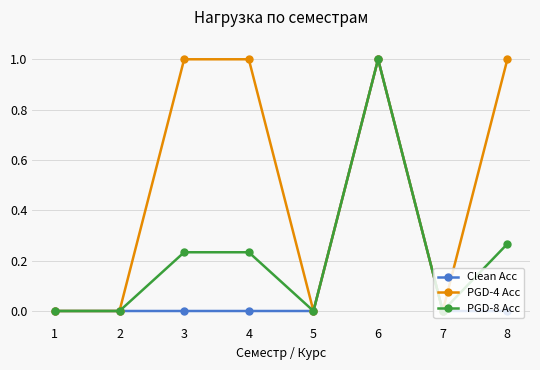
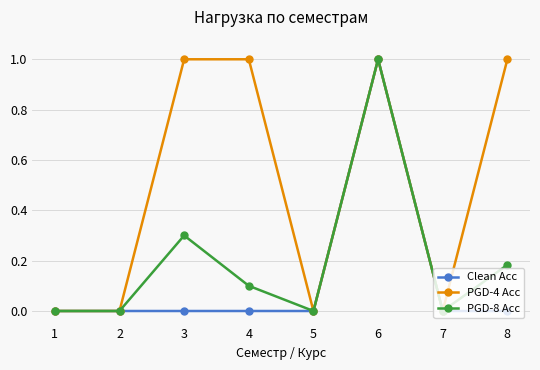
  {
    "Clean Acc": {
      "3": 0.00,
      "4": 0.00
    },
    "PGD-4 Acc": {
      "3": 1.00,
      "4": 1.00,
      "8": 1.00
    },
    "PGD-8 Acc": {
-     "3": 0.23,
-     "4": 0.23,
-     "8": 0.27
+     "3": 0.30,
+     "4": 0.10,
+     "8": 0.18
    }
  }
